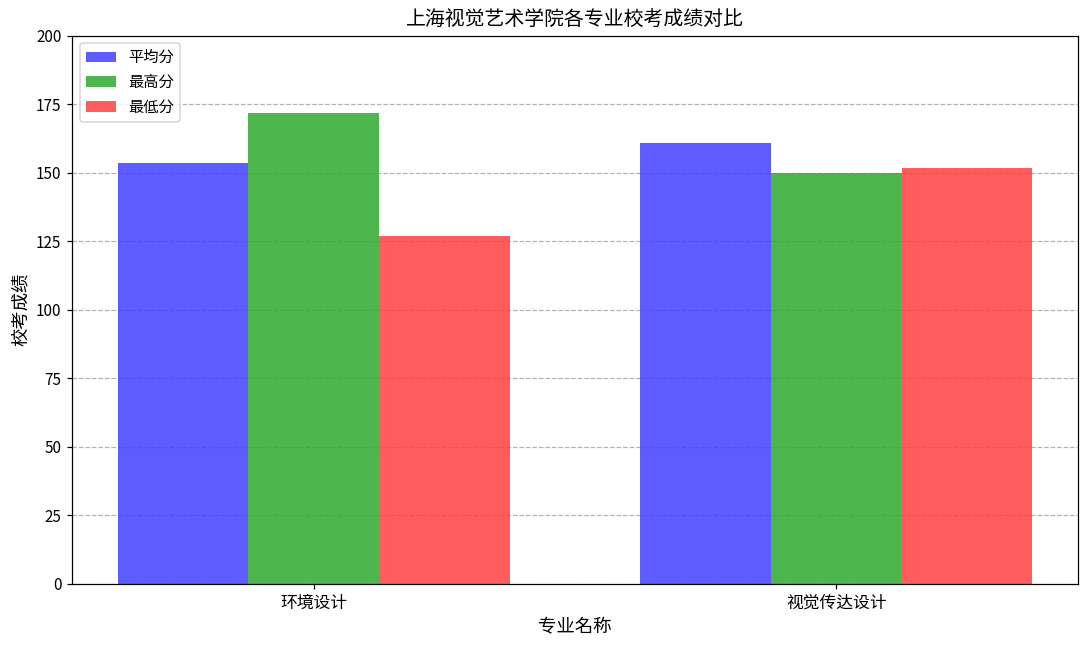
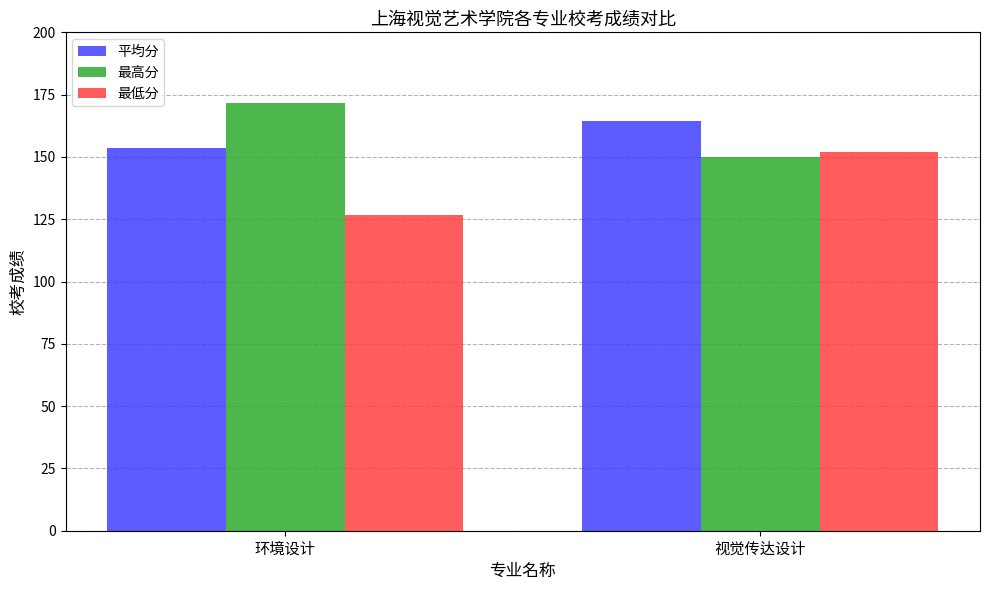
  {
    "平均分": {
      "环境设计": 153,
-     "视觉传达设计": 161
+     "视觉传达设计": 164
    },
    "最高分": {
      "环境设计": 172,
      "视觉传达设计": 150
    },
    "最低分": {
      "环境设计": 127,
      "视觉传达设计": 152
    }
  }
